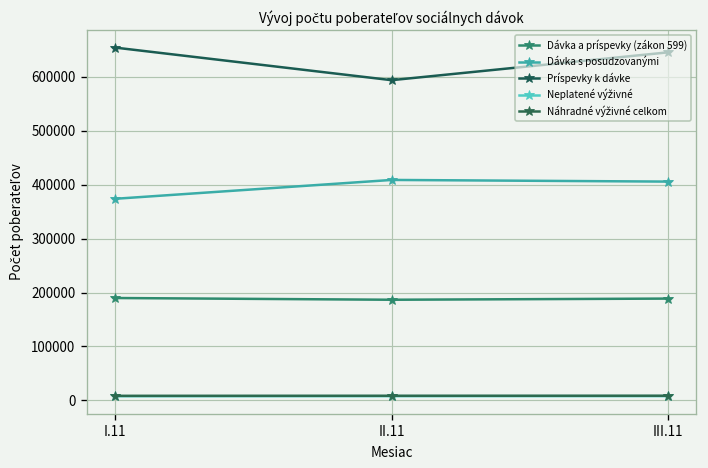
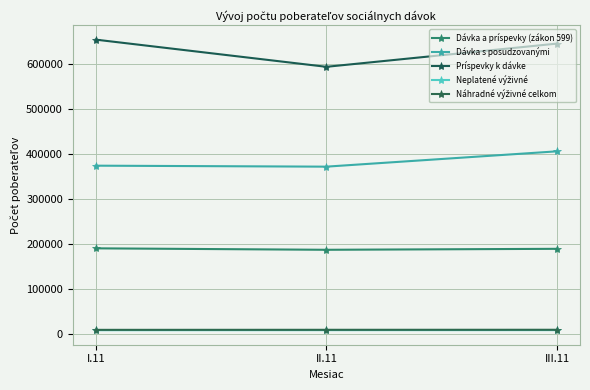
  {
    "Dávka s posudzovanými": {
      "I.11": 370000,
-     "II.11": 410000,
+     "II.11": 370000,
      "III.11": 410000
    }
  }
